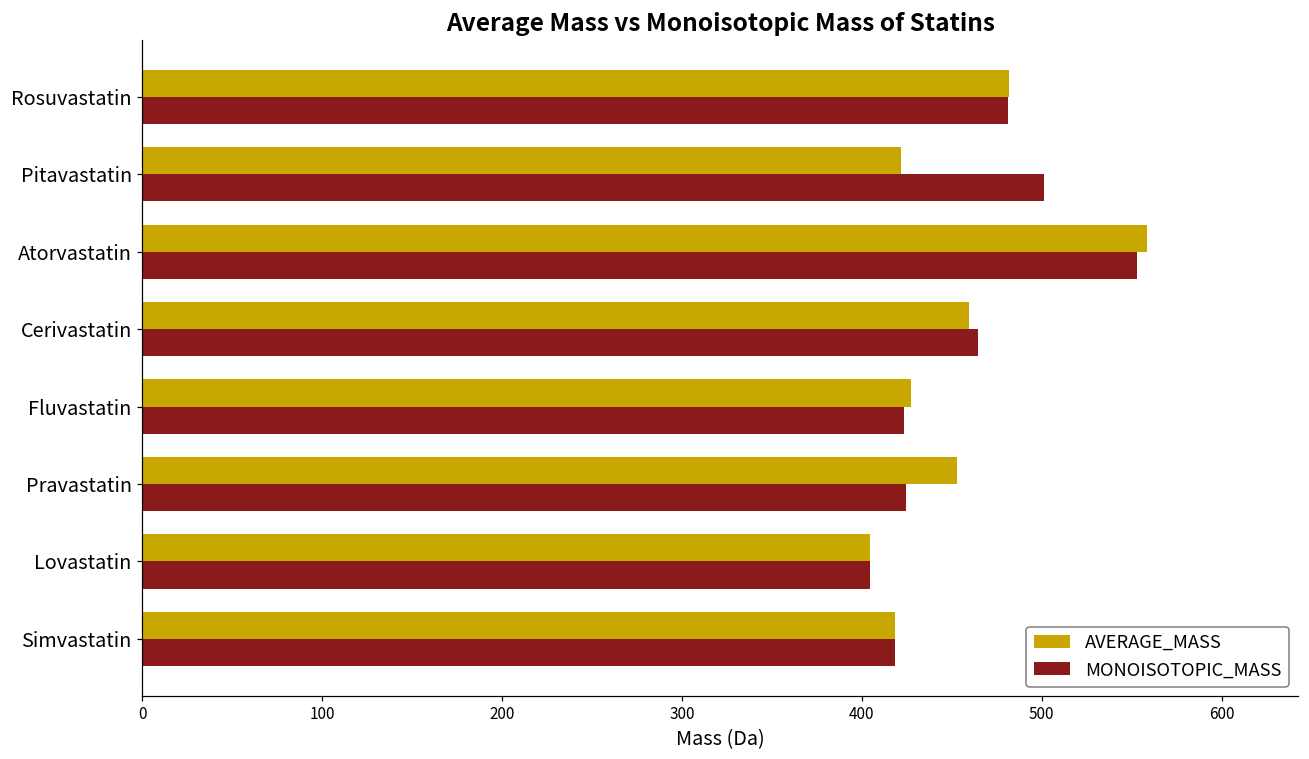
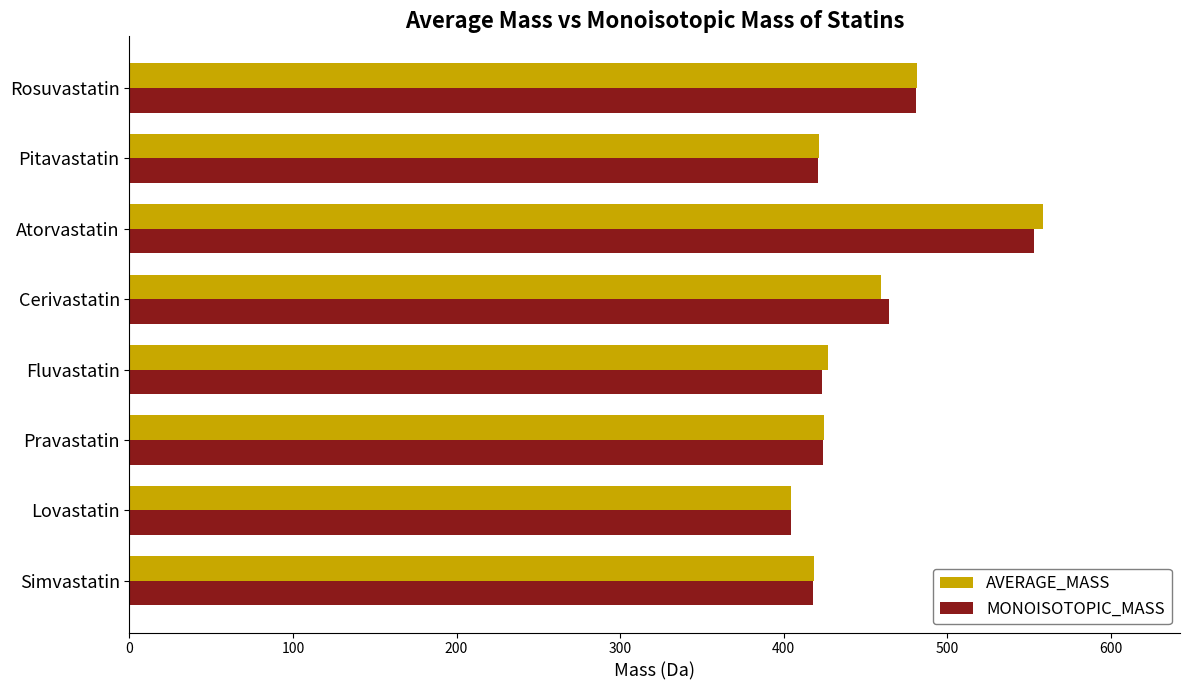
  {
    "AVERAGE_MASS": {
      "Rosuvastatin": 482,
      "Pitavastatin": 421,
      "Atorvastatin": 559,
      "Cerivastatin": 460,
      "Fluvastatin": 427,
-     "Pravastatin": 453,
+     "Pravastatin": 425,
      "Lovastatin": 405,
      "Simvastatin": 419
    },
    "MONOISOTOPIC_MASS": {
      "Rosuvastatin": 481,
-     "Pitavastatin": 501,
+     "Pitavastatin": 421,
      "Atorvastatin": 553,
      "Cerivastatin": 465,
      "Fluvastatin": 424,
      "Pravastatin": 424,
      "Lovastatin": 404,
      "Simvastatin": 418
    }
  }
